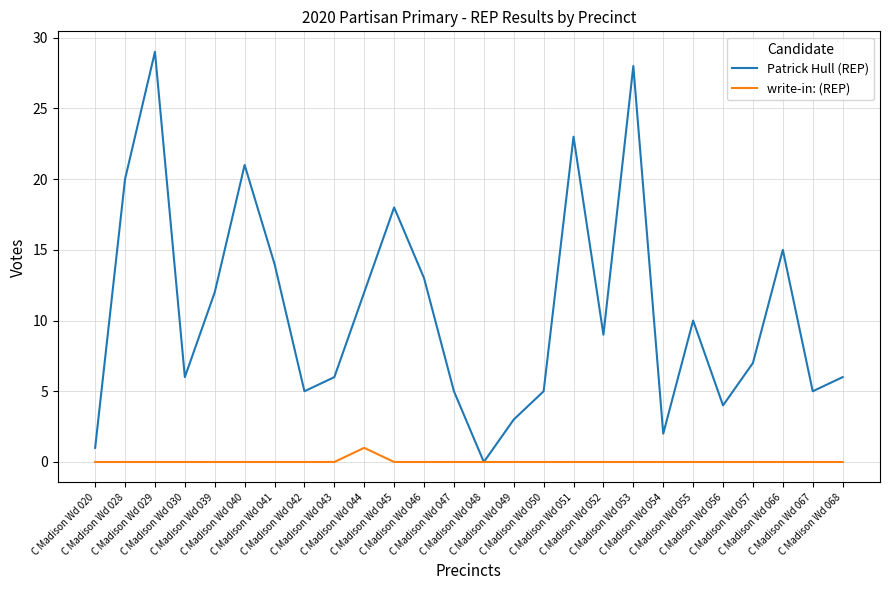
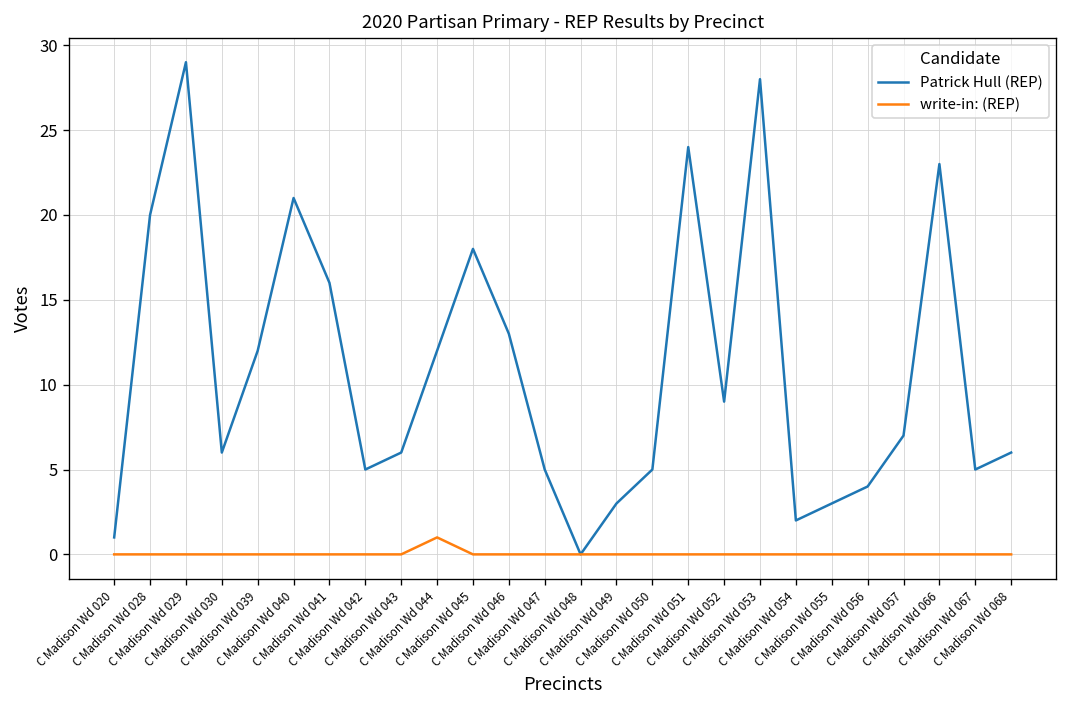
  {
    "Patrick Hull (REP)": {
      "C Madison Wd 020": 1,
      "C Madison Wd 028": 20,
      "C Madison Wd 029": 29,
      "C Madison Wd 030": 6,
      "C Madison Wd 039": 12,
      "C Madison Wd 040": 21,
-     "C Madison Wd 041": 14,
+     "C Madison Wd 041": 16,
      "C Madison Wd 042": 5,
      "C Madison Wd 043": 6,
      "C Madison Wd 044": 12,
      "C Madison Wd 045": 18,
      "C Madison Wd 046": 13,
      "C Madison Wd 047": 5,
      "C Madison Wd 049": 3,
      "C Madison Wd 050": 5,
-     "C Madison Wd 051": 23,
+     "C Madison Wd 051": 24,
      "C Madison Wd 052": 9,
      "C Madison Wd 053": 28,
      "C Madison Wd 054": 2,
-     "C Madison Wd 055": 10,
+     "C Madison Wd 055": 3,
      "C Madison Wd 056": 4,
      "C Madison Wd 057": 7,
-     "C Madison Wd 066": 15,
+     "C Madison Wd 066": 23,
      "C Madison Wd 067": 5,
      "C Madison Wd 068": 6
    },
    "write-in: (REP)": {
      "C Madison Wd 020": 0,
      "C Madison Wd 028": 0,
      "C Madison Wd 029": 0,
      "C Madison Wd 030": 0,
      "C Madison Wd 039": 0,
      "C Madison Wd 040": 0,
      "C Madison Wd 041": 0,
      "C Madison Wd 042": 0,
      "C Madison Wd 043": 0,
      "C Madison Wd 044": 1,
      "C Madison Wd 045": 0,
      "C Madison Wd 046": 0,
      "C Madison Wd 047": 0,
      "C Madison Wd 049": 0,
      "C Madison Wd 050": 0,
      "C Madison Wd 051": 0,
      "C Madison Wd 052": 0,
      "C Madison Wd 053": 0,
      "C Madison Wd 054": 0,
      "C Madison Wd 055": 0,
      "C Madison Wd 056": 0,
      "C Madison Wd 057": 0,
      "C Madison Wd 066": 0,
      "C Madison Wd 067": 0,
      "C Madison Wd 068": 0
    }
  }
